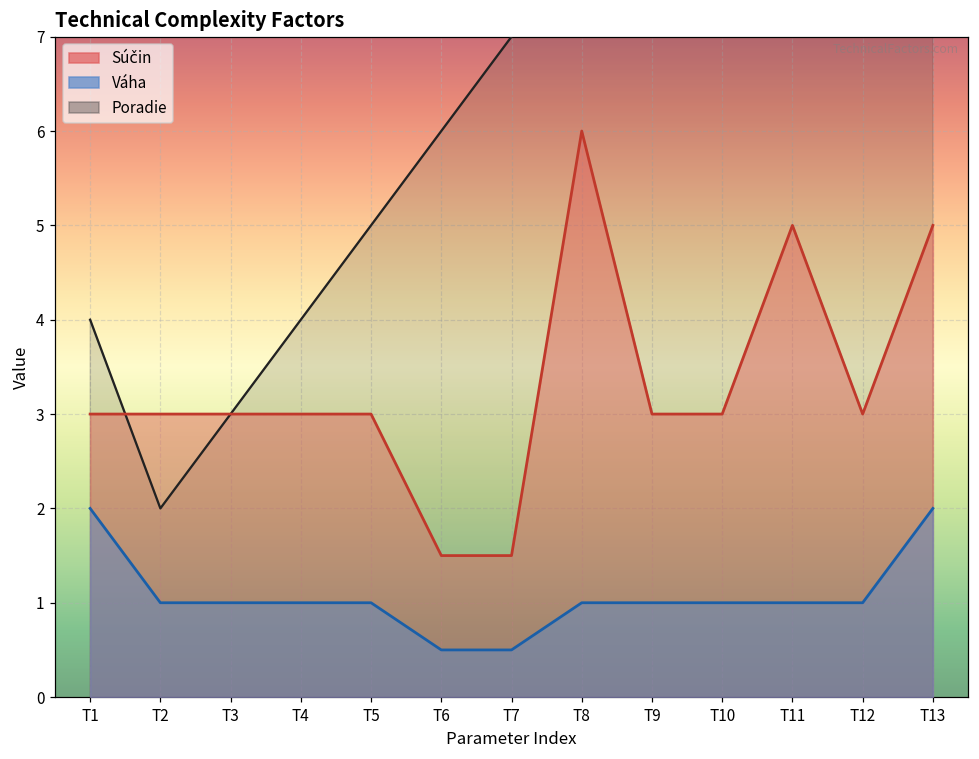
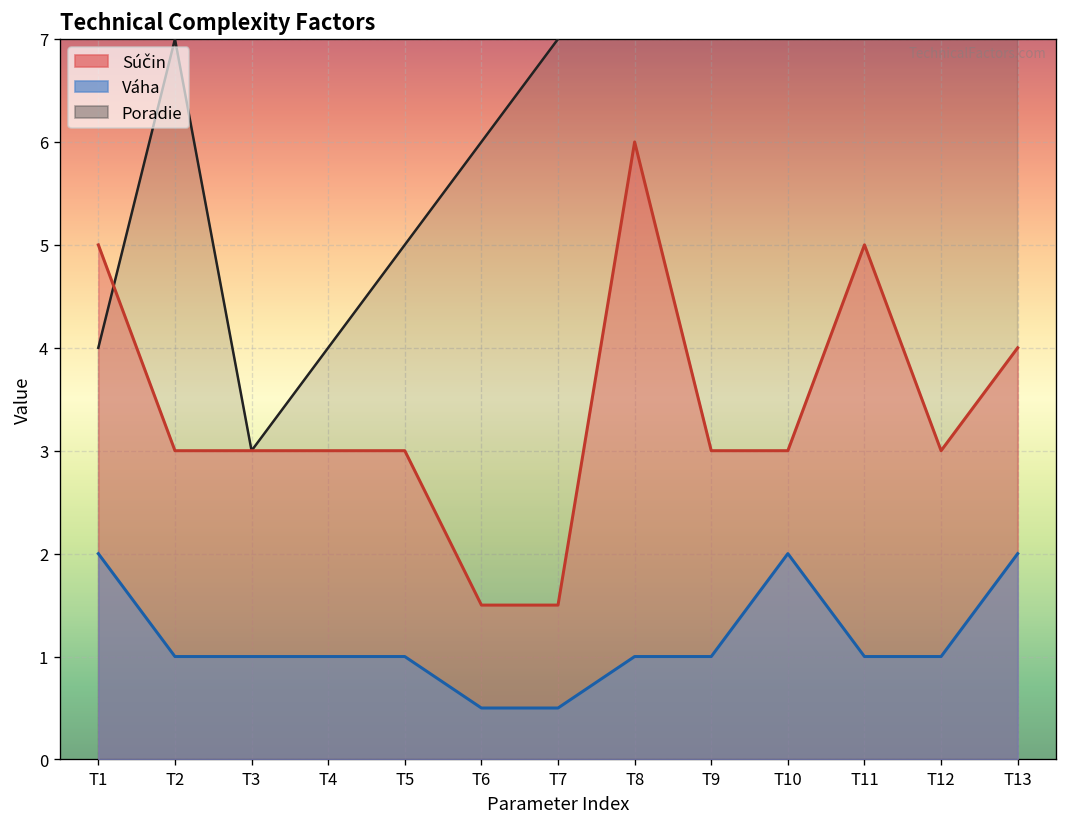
  {
    "Poradie": {
      "T1": 4,
-     "T2": 2,
+     "T2": 7,
      "T4": 4,
      "T5": 5,
      "T6": 6,
      "T7": 7
    },
    "Súčin": {
-     "T1": 3,
+     "T1": 5,
      "T2": 3,
      "T4": 3,
      "T5": 3,
      "T6": 1.5,
      "T7": 1.5,
      "T8": 6,
      "T9": 3,
      "T10": 3,
      "T11": 5,
      "T12": 3,
-     "T13": 5
+     "T13": 4
    },
    "Váha": {
      "T1": 2,
      "T2": 1,
      "T3": 1,
      "T4": 1,
      "T5": 1,
      "T6": 0.5,
      "T7": 0.5,
      "T8": 1,
      "T9": 1,
-     "T10": 1,
+     "T10": 2,
      "T11": 1,
      "T12": 1,
      "T13": 2
    }
  }
